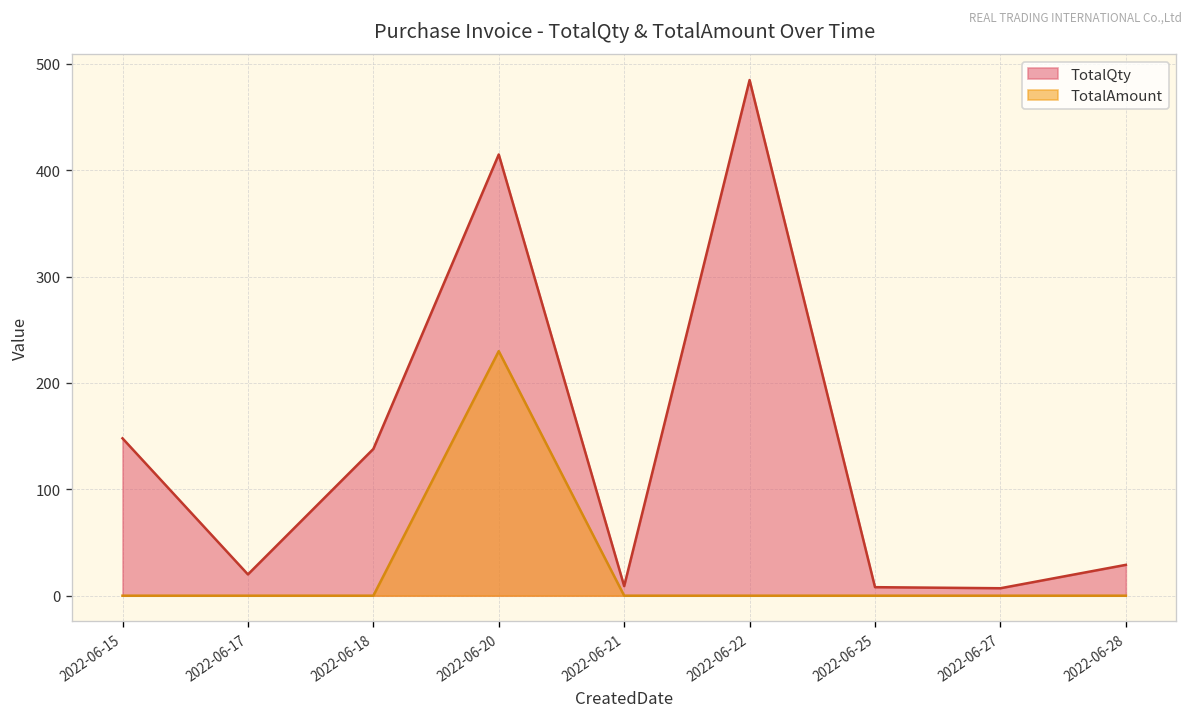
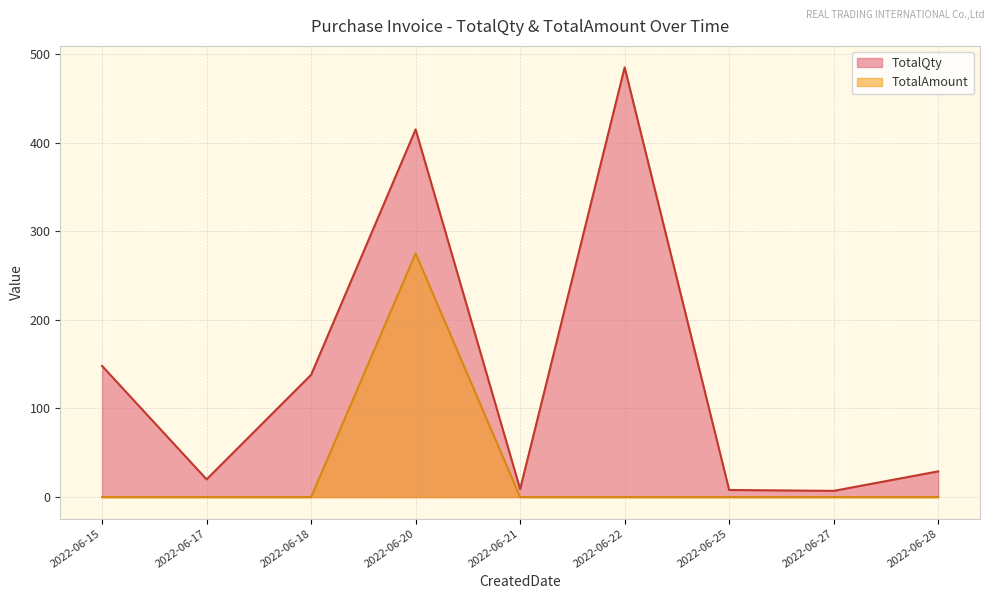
  {
    "TotalQty": {
      "2022-06-15": 150,
      "2022-06-17": 20,
      "2022-06-18": 140,
      "2022-06-20": 420,
      "2022-06-21": 10,
      "2022-06-22": 490,
      "2022-06-25": 10,
      "2022-06-27": 10,
      "2022-06-28": 30
    },
    "TotalAmount": {
      "2022-06-15": 0,
      "2022-06-17": 0,
      "2022-06-18": 0,
-     "2022-06-20": 230,
+     "2022-06-20": 280,
      "2022-06-21": 0,
      "2022-06-22": 0,
      "2022-06-25": 0,
      "2022-06-27": 0,
      "2022-06-28": 0
    }
  }
